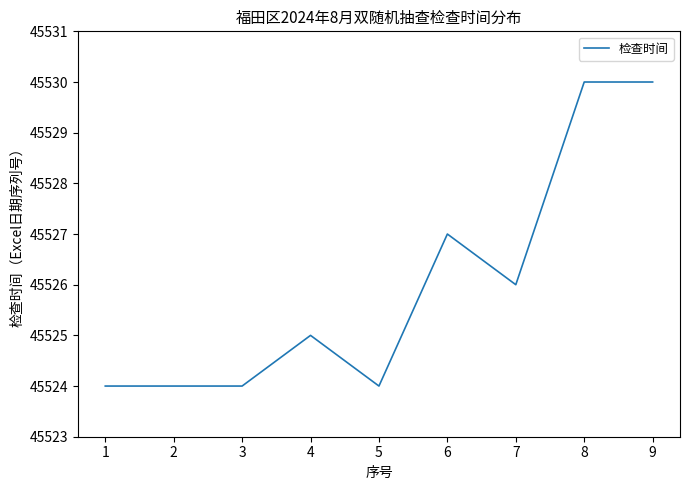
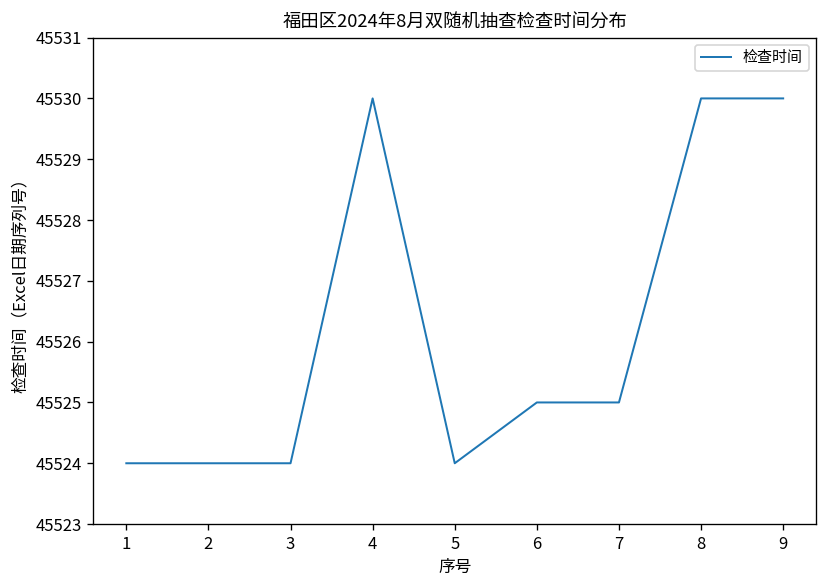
  {
    "1": 45524,
    "2": 45524,
    "3": 45524,
-   "4": 45525,
+   "4": 45530,
    "5": 45524,
-   "6": 45527,
-   "7": 45526,
+   "6": 45525,
+   "7": 45525,
    "8": 45530,
    "9": 45530
  }
